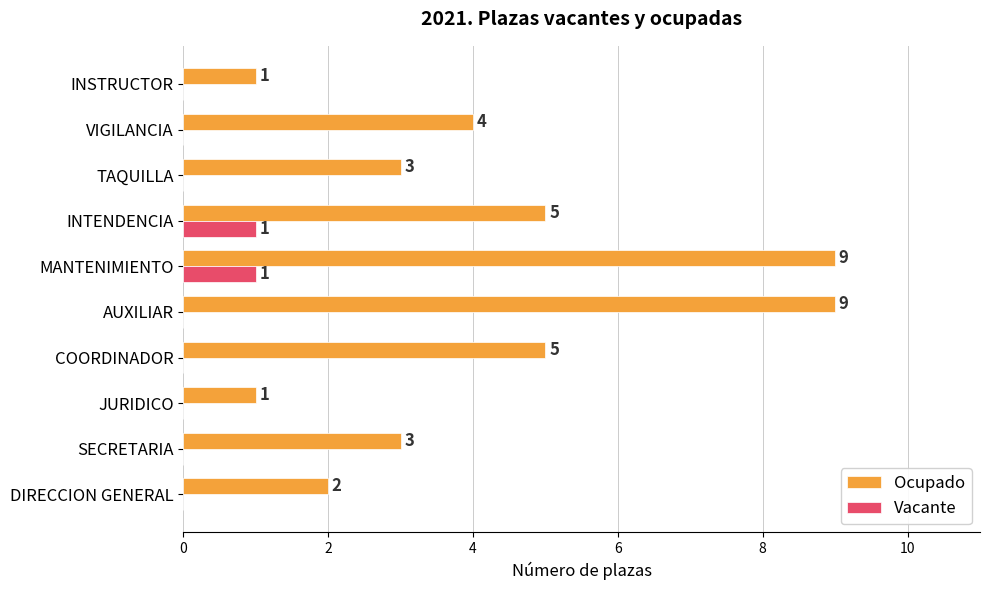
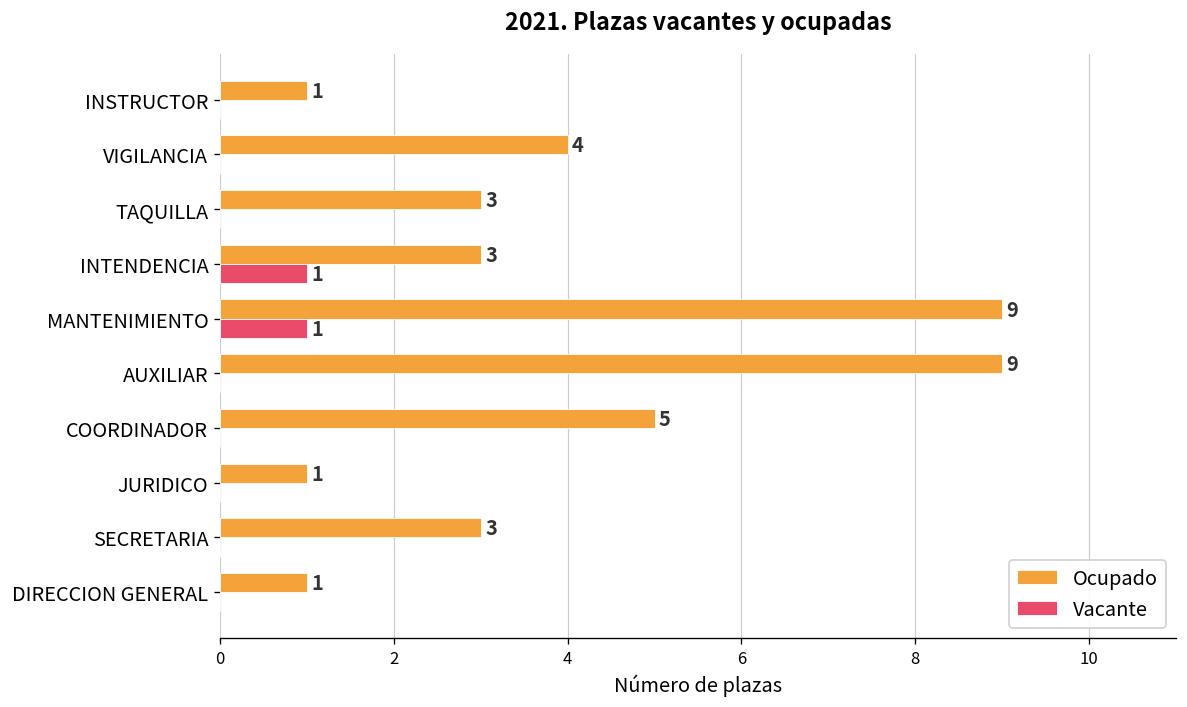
  {
    "Ocupado": {
      "INSTRUCTOR": 1,
      "VIGILANCIA": 4,
      "TAQUILLA": 3,
-     "INTENDENCIA": 5,
+     "INTENDENCIA": 3,
      "MANTENIMIENTO": 9,
      "AUXILIAR": 9,
      "COORDINADOR": 5,
      "JURIDICO": 1,
      "SECRETARIA": 3,
-     "DIRECCION GENERAL": 2
+     "DIRECCION GENERAL": 1
    },
    "Vacante": {
      "INTENDENCIA": 1,
      "MANTENIMIENTO": 1
    }
  }
